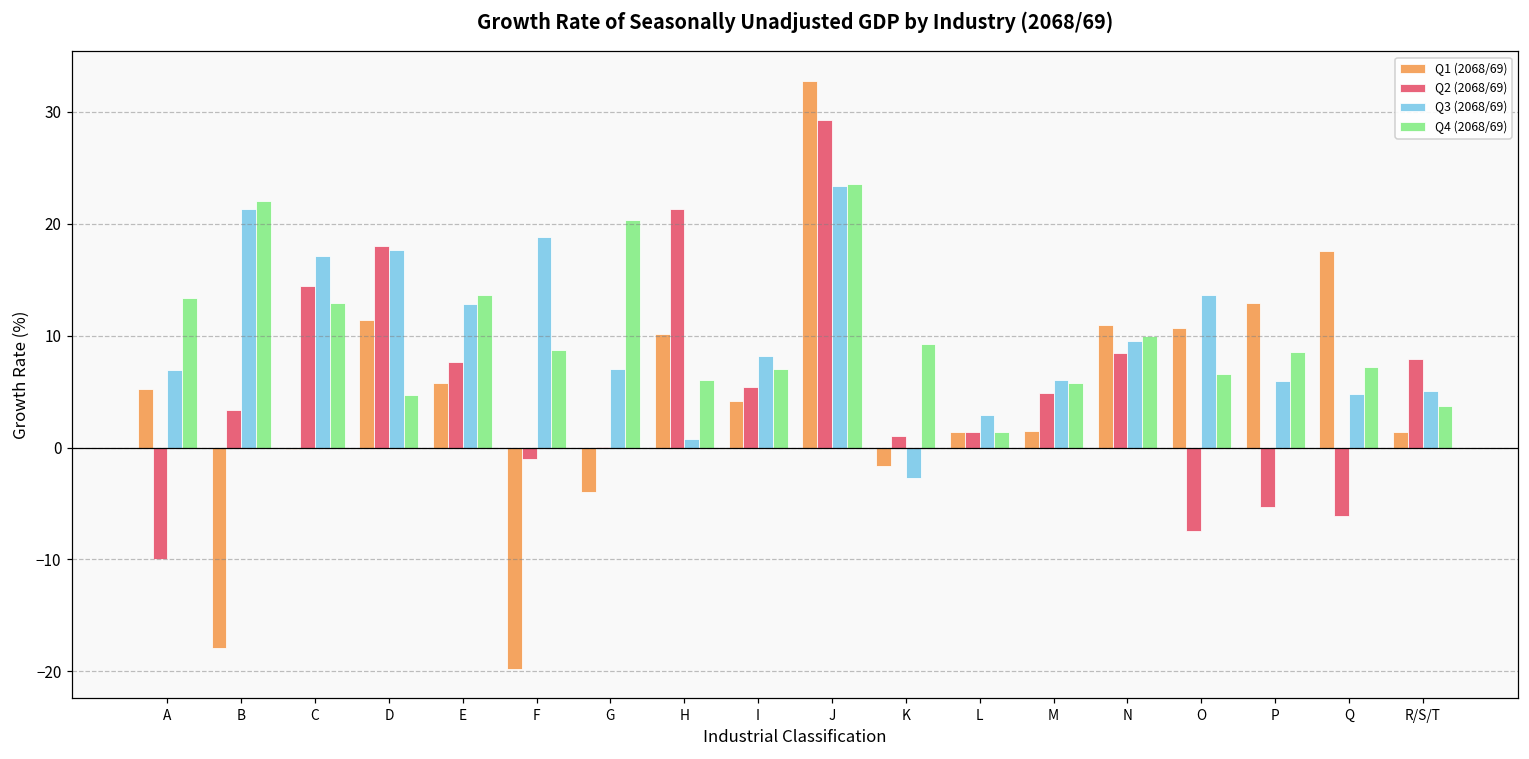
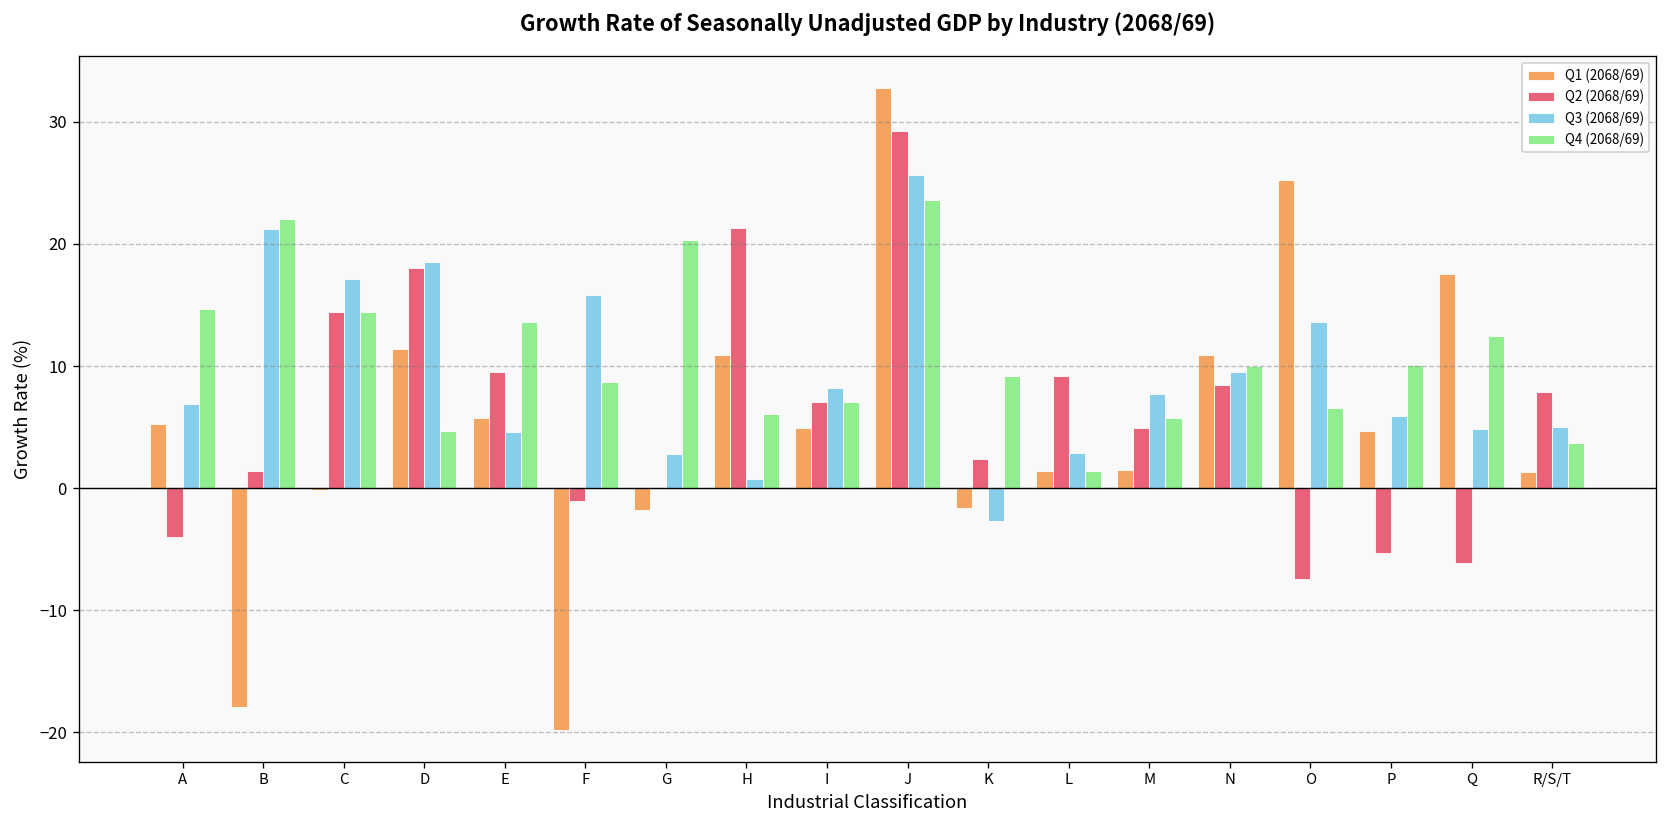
  {
    "Q1 (2068/69)": {
      "A": 5.2,
      "B": -18.0,
      "D": 11.4,
      "E": 5.8,
      "F": -19.8,
-     "G": -4.0,
-     "H": 10.1,
-     "I": 4.1,
+     "G": -1.8,
+     "H": 10.9,
+     "I": 4.9,
      "J": 32.8,
      "K": -1.6,
      "L": 1.4,
      "M": 1.5,
      "N": 10.9,
-     "O": 10.7,
-     "P": 12.9,
+     "O": 25.2,
+     "P": 4.7,
      "Q": 17.6,
      "R/S/T": 1.4
    },
    "Q2 (2068/69)": {
-     "A": -10.0,
-     "B": 3.4,
+     "A": -4.0,
+     "B": 1.4,
      "C": 14.5,
      "D": 18.0,
-     "E": 7.6,
+     "E": 9.5,
      "F": -1.0,
      "H": 21.3,
-     "I": 5.4,
+     "I": 7.1,
      "J": 29.2,
-     "K": 1.0,
-     "L": 1.4,
+     "K": 2.4,
+     "L": 9.2,
      "M": 4.9,
      "N": 8.5,
      "O": -7.5,
      "P": -5.3,
      "Q": -6.1,
      "R/S/T": 7.9
    },
    "Q3 (2068/69)": {
      "A": 6.9,
      "B": 21.3,
      "C": 17.1,
-     "D": 17.6,
-     "E": 12.8,
-     "F": 18.8,
-     "G": 7.0,
+     "D": 18.5,
+     "E": 4.6,
+     "F": 15.8,
+     "G": 2.8,
      "H": 0.8,
      "I": 8.2,
-     "J": 23.3,
+     "J": 25.6,
      "K": -2.7,
      "L": 2.9,
-     "M": 6.0,
+     "M": 7.7,
      "N": 9.5,
      "O": 13.6,
      "P": 5.9,
      "Q": 4.8,
      "R/S/T": 5.0
    },
    "Q4 (2068/69)": {
-     "A": 13.4,
+     "A": 14.7,
      "B": 22.0,
-     "C": 12.9,
+     "C": 14.5,
      "D": 4.7,
      "E": 13.6,
      "F": 8.7,
      "G": 20.4,
      "H": 6.1,
      "I": 7.0,
      "J": 23.6,
      "K": 9.2,
      "L": 1.4,
      "M": 5.7,
      "N": 10.0,
      "O": 6.6,
-     "P": 8.5,
-     "Q": 7.2,
+     "P": 10.1,
+     "Q": 12.5,
      "R/S/T": 3.7
    }
  }
